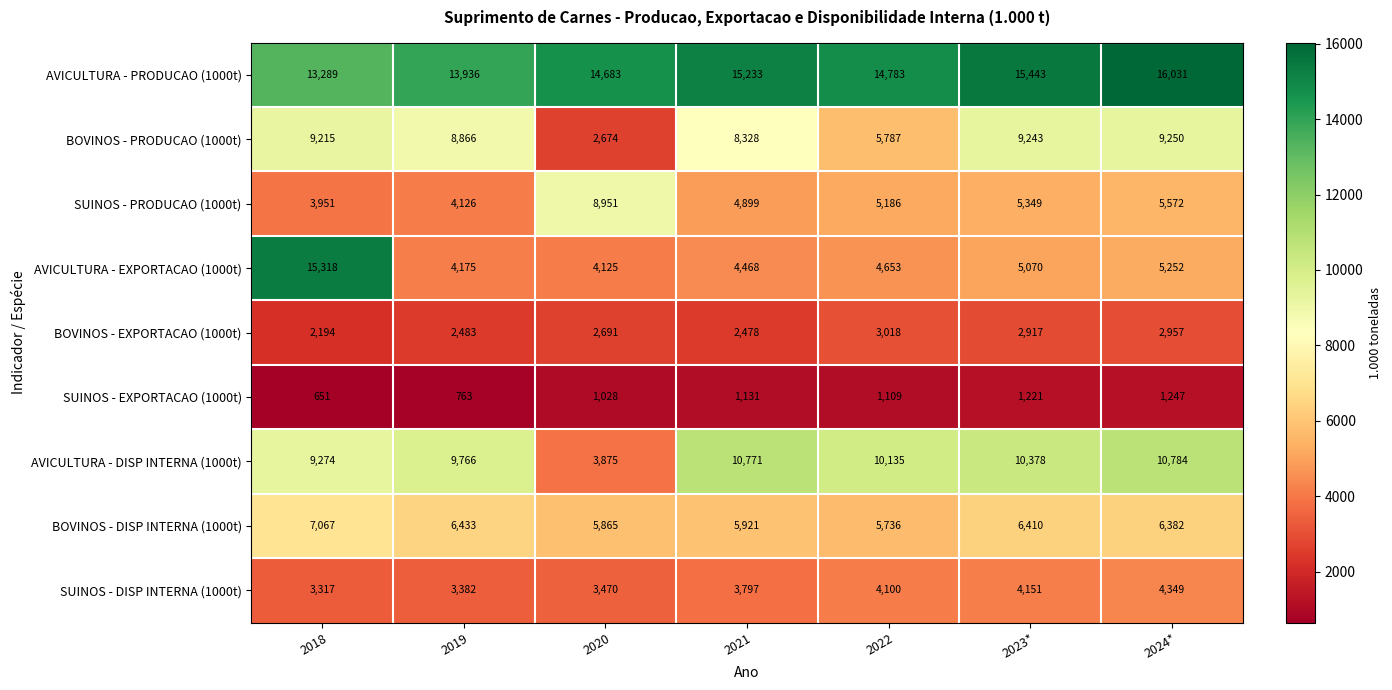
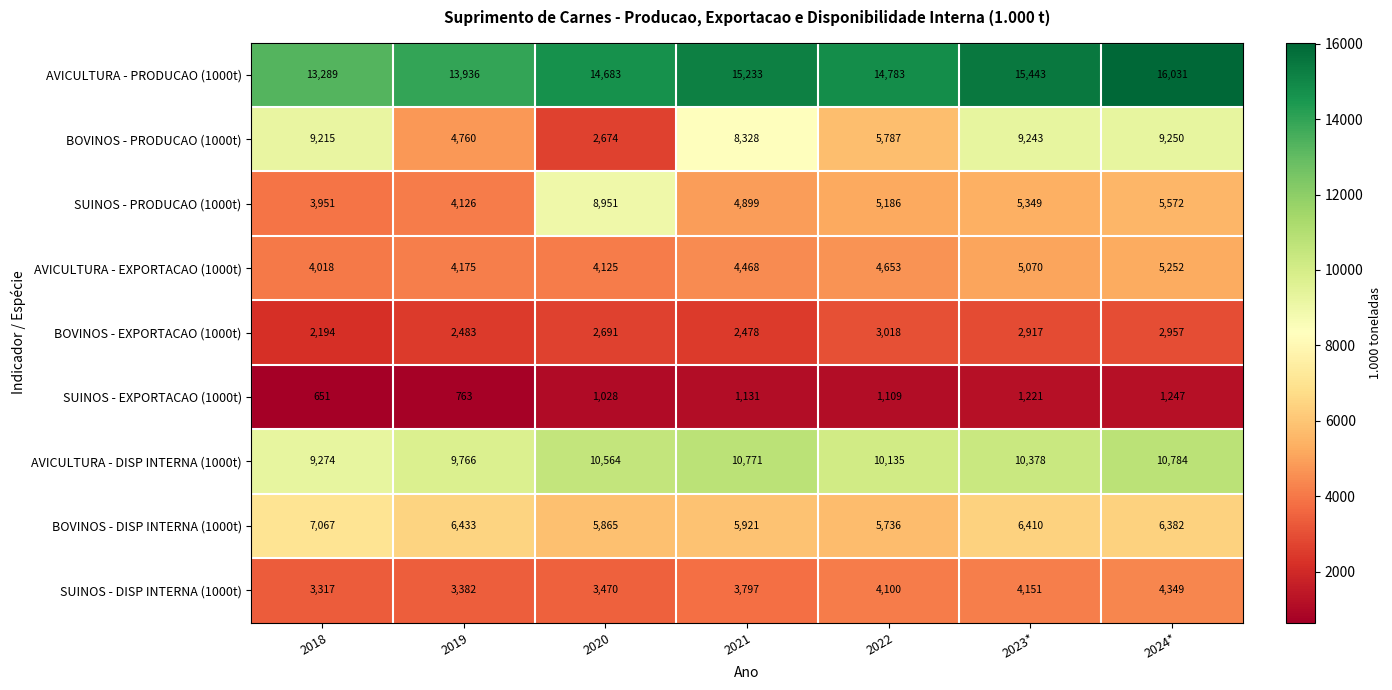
  {
    "AVICULTURA - PRODUCAO (1000t)": {
      "2018": "13,289",
      "2019": "13,936",
      "2020": "14,683",
      "2021": "15,233",
      "2022": "14,783",
      "2023*": "15,443",
      "2024*": "16,031"
    },
    "BOVINOS - PRODUCAO (1000t)": {
      "2018": "9,215",
-     "2019": "8,866",
+     "2019": "4,760",
      "2020": "2,674",
      "2021": "8,328",
      "2022": "5,787",
      "2023*": "9,243",
      "2024*": "9,250"
    },
    "SUINOS - PRODUCAO (1000t)": {
      "2018": "3,951",
      "2019": "4,126",
      "2020": "8,951",
      "2021": "4,899",
      "2022": "5,186",
      "2023*": "5,349",
      "2024*": "5,572"
    },
    "AVICULTURA - EXPORTACAO (1000t)": {
-     "2018": "15,318",
+     "2018": "4,018",
      "2019": "4,175",
      "2020": "4,125",
      "2021": "4,468",
      "2022": "4,653",
      "2023*": "5,070",
      "2024*": "5,252"
    },
    "BOVINOS - EXPORTACAO (1000t)": {
      "2018": "2,194",
      "2019": "2,483",
      "2020": "2,691",
      "2021": "2,478",
      "2022": "3,018",
      "2023*": "2,917",
      "2024*": "2,957"
    },
    "SUINOS - EXPORTACAO (1000t)": {
      "2018": "651",
      "2019": "763",
      "2020": "1,028",
      "2021": "1,131",
      "2022": "1,109",
      "2023*": "1,221",
      "2024*": "1,247"
    },
    "AVICULTURA - DISP INTERNA (1000t)": {
      "2018": "9,274",
      "2019": "9,766",
-     "2020": "3,875",
+     "2020": "10,564",
      "2021": "10,771",
      "2022": "10,135",
      "2023*": "10,378",
      "2024*": "10,784"
    },
    "BOVINOS - DISP INTERNA (1000t)": {
      "2018": "7,067",
      "2019": "6,433",
      "2020": "5,865",
      "2021": "5,921",
      "2022": "5,736",
      "2023*": "6,410",
      "2024*": "6,382"
    },
    "SUINOS - DISP INTERNA (1000t)": {
      "2018": "3,317",
      "2019": "3,382",
      "2020": "3,470",
      "2021": "3,797",
      "2022": "4,100",
      "2023*": "4,151",
      "2024*": "4,349"
    }
  }
